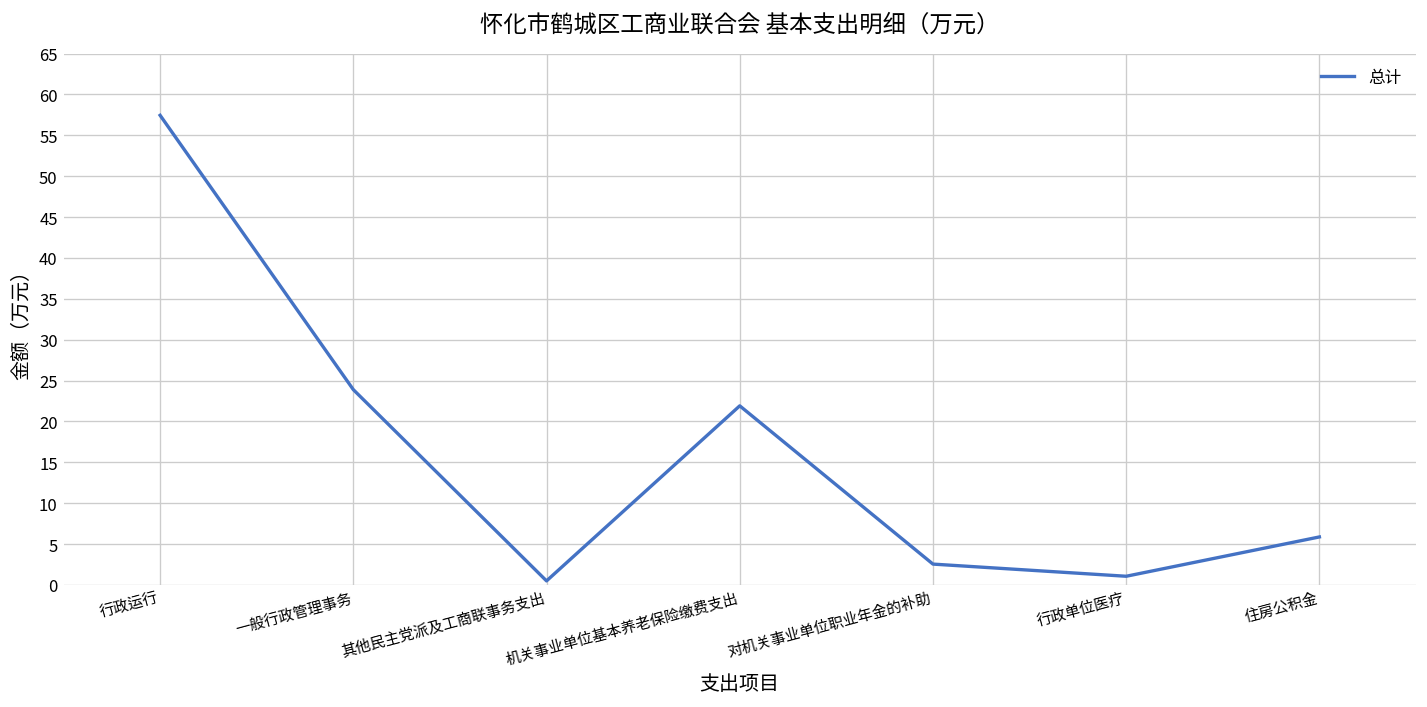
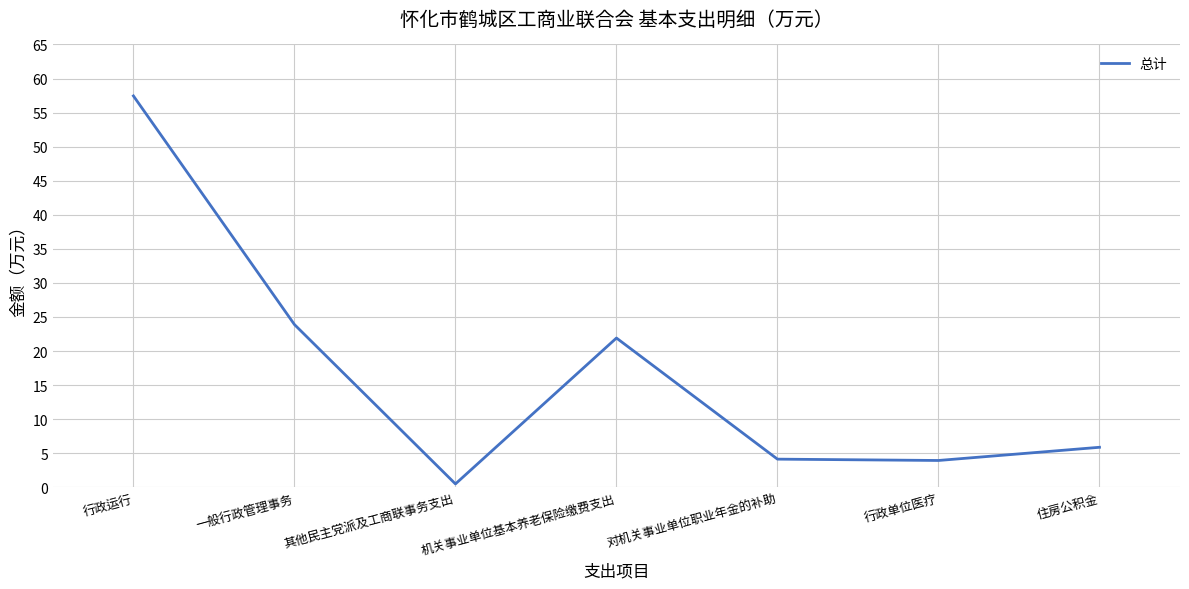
  {
    "行政运行": 57,
    "一般行政管理事务": 24,
    "其他民主党派及工商联事务支出": 0,
    "机关事业单位基本养老保险缴费支出": 22,
-   "对机关事业单位职业年金的补助": 3,
-   "行政单位医疗": 1,
+   "对机关事业单位职业年金的补助": 4,
+   "行政单位医疗": 4,
    "住房公积金": 6
  }
